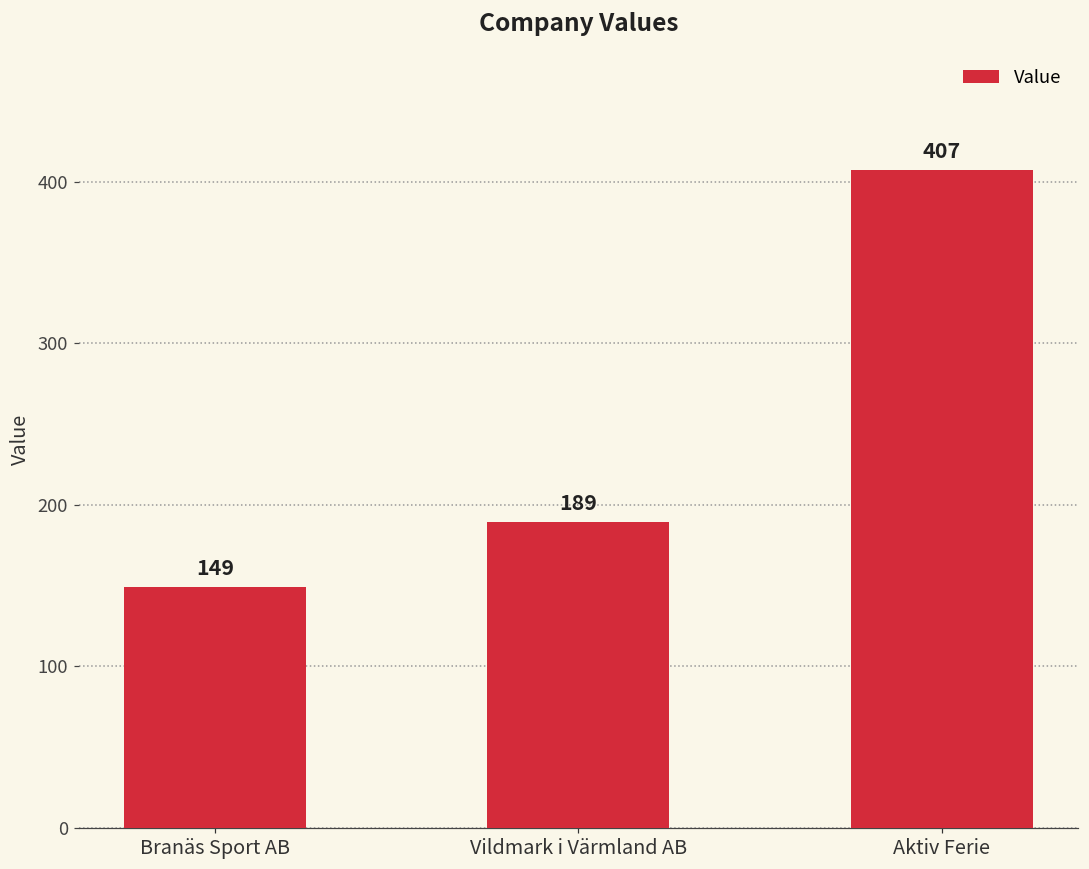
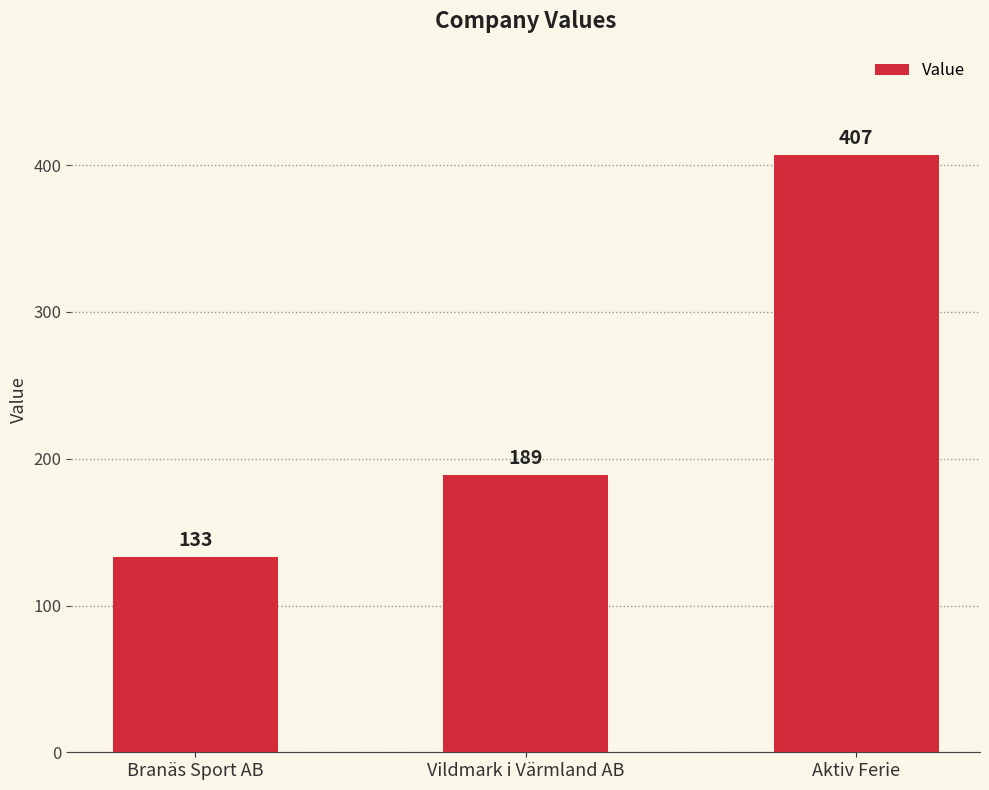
  {
-   "Branäs Sport AB": 149,
+   "Branäs Sport AB": 133,
    "Vildmark i Värmland AB": 189,
    "Aktiv Ferie": 407
  }
